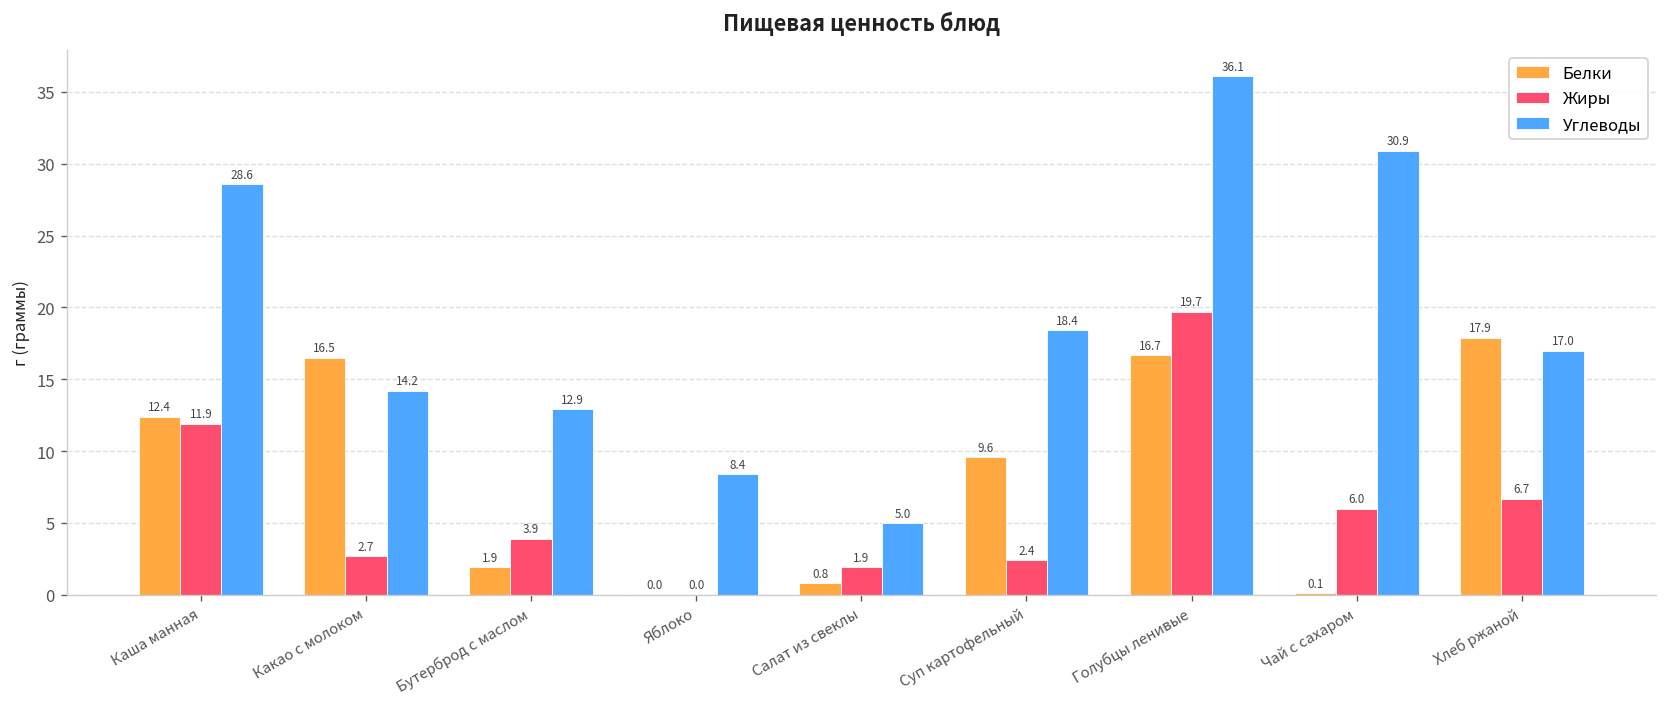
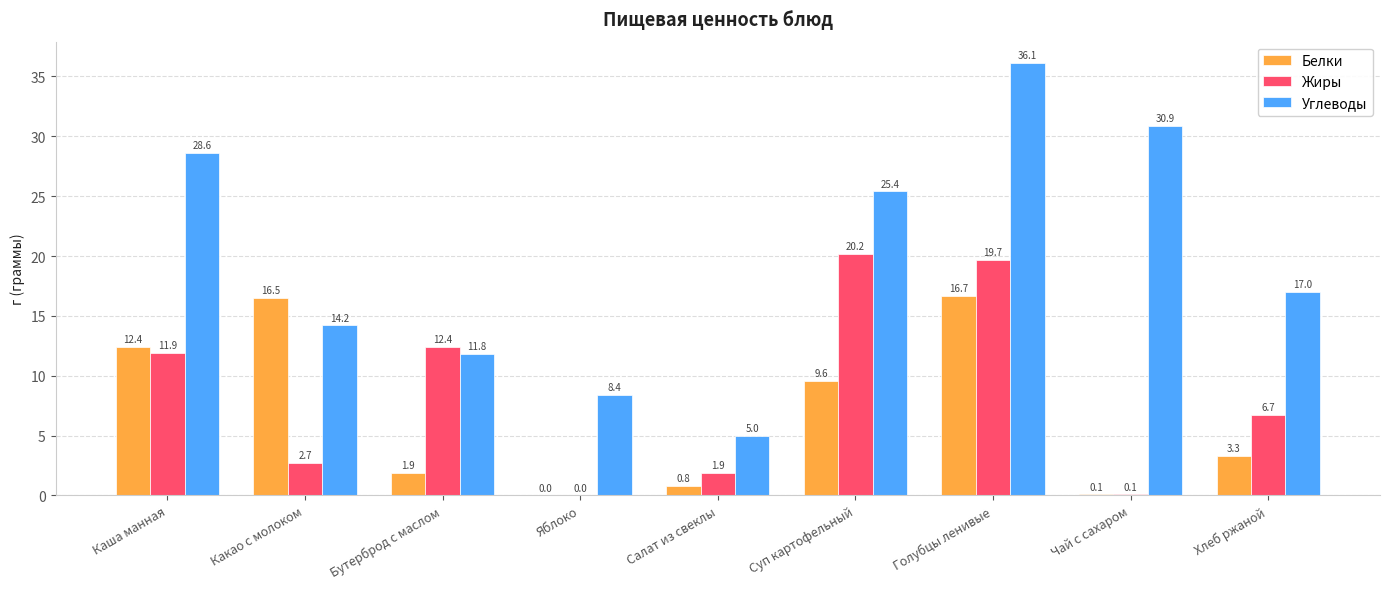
  {
    "Белки": {
      "Каша манная": 12.4,
      "Какао с молоком": 16.5,
      "Бутерброд с маслом": 1.9,
      "Яблоко": 0.0,
      "Салат из свеклы": 0.8,
      "Суп картофельный": 9.6,
      "Голубцы ленивые": 16.7,
      "Чай с сахаром": 0.1,
-     "Хлеб ржаной": 17.9
+     "Хлеб ржаной": 3.3
    },
    "Жиры": {
      "Каша манная": 11.9,
      "Какао с молоком": 2.7,
-     "Бутерброд с маслом": 3.9,
+     "Бутерброд с маслом": 12.4,
      "Яблоко": 0.0,
      "Салат из свеклы": 1.9,
-     "Суп картофельный": 2.4,
+     "Суп картофельный": 20.2,
      "Голубцы ленивые": 19.7,
-     "Чай с сахаром": 6.0,
+     "Чай с сахаром": 0.1,
      "Хлеб ржаной": 6.7
    },
    "Углеводы": {
      "Каша манная": 28.6,
      "Какао с молоком": 14.2,
-     "Бутерброд с маслом": 12.9,
+     "Бутерброд с маслом": 11.8,
      "Яблоко": 8.4,
      "Салат из свеклы": 5.0,
-     "Суп картофельный": 18.4,
+     "Суп картофельный": 25.4,
      "Голубцы ленивые": 36.1,
      "Чай с сахаром": 30.9,
      "Хлеб ржаной": 17.0
    }
  }
